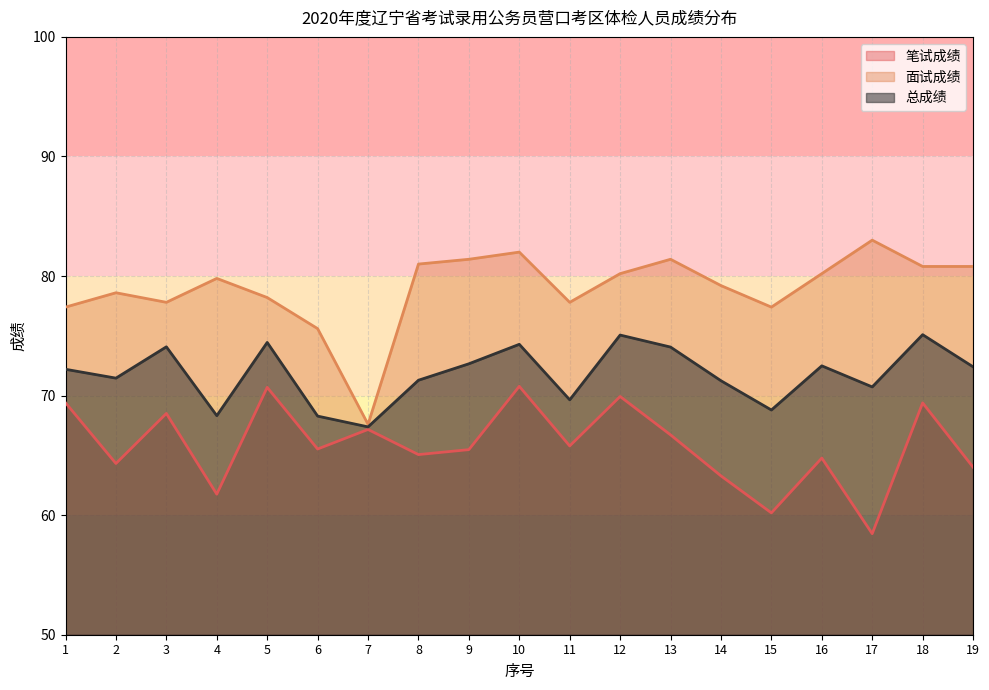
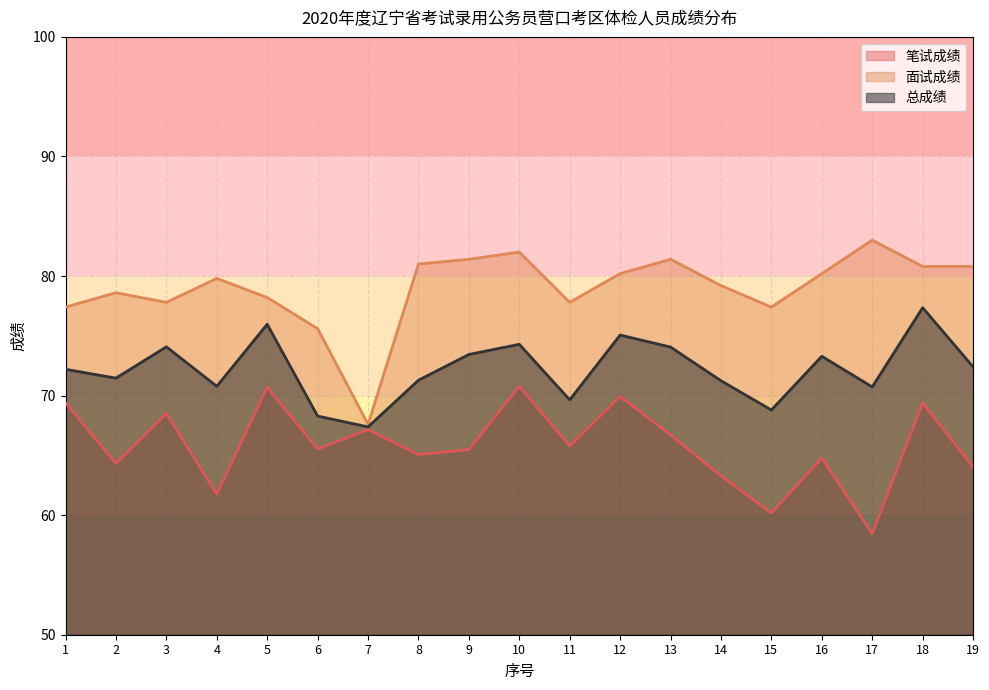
  {
    "总成绩": {
      "1": 72.2,
      "2": 71.5,
      "3": 74.1,
-     "4": 68.3,
-     "5": 74.4,
+     "4": 70.8,
+     "5": 76.0,
      "6": 68.3,
      "7": 67.4,
      "8": 71.3,
-     "9": 72.7,
+     "9": 73.4,
      "10": 74.3,
      "11": 69.6,
      "12": 75.1,
      "13": 74.1,
      "14": 71.2,
      "15": 68.8,
-     "16": 72.5,
+     "16": 73.3,
      "17": 70.7,
-     "18": 75.1,
+     "18": 77.4,
      "19": 72.4
    }
  }
